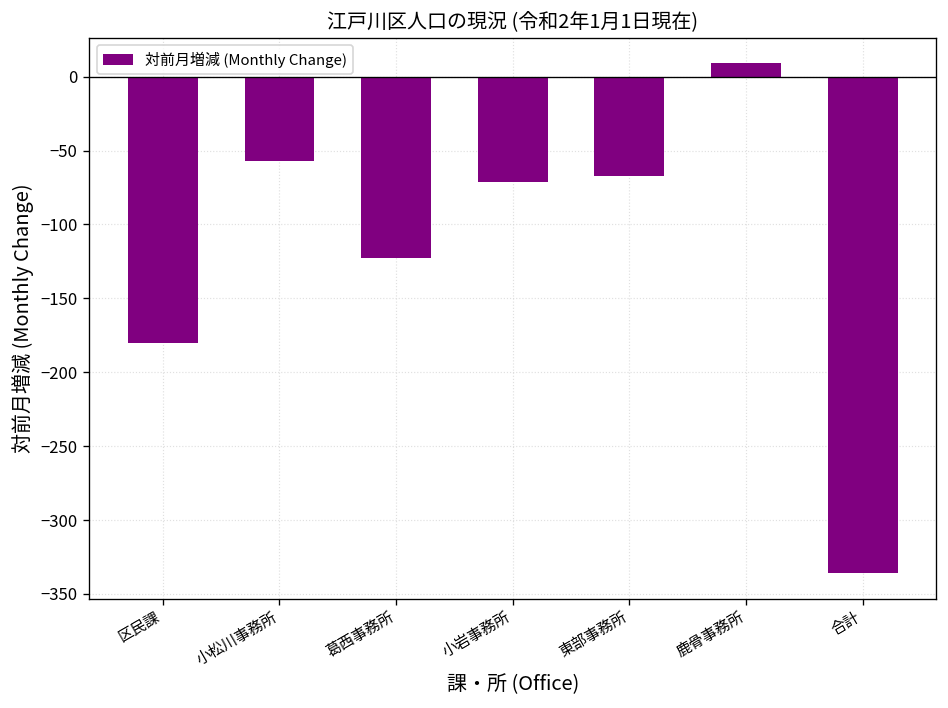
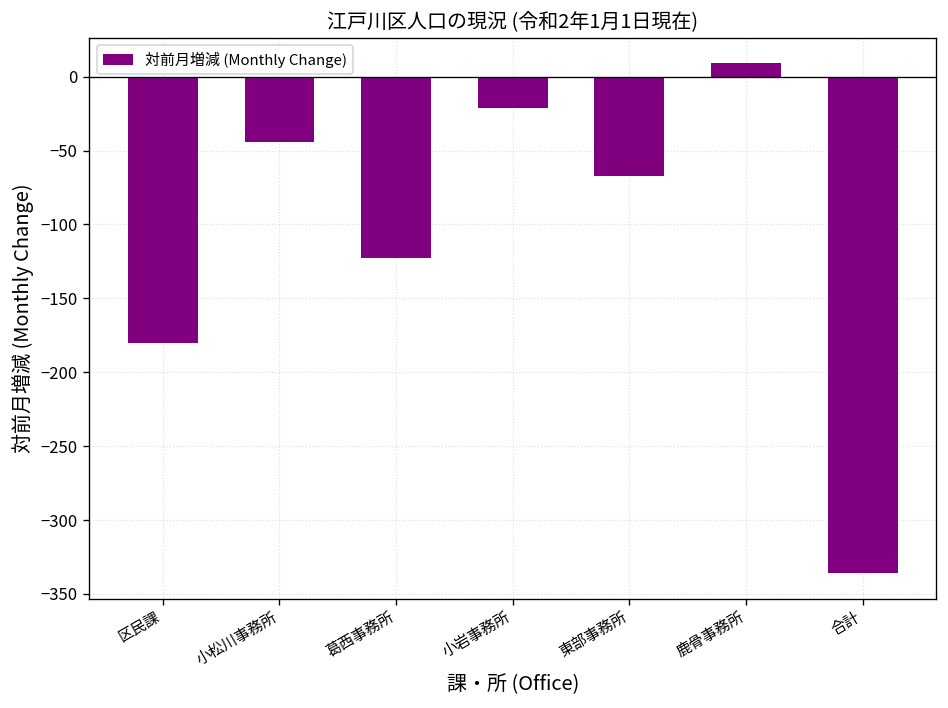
  {
    "区民課": -180,
-   "小松川事務所": -57,
+   "小松川事務所": -44,
    "葛西事務所": -123,
-   "小岩事務所": -71,
+   "小岩事務所": -21,
    "東部事務所": -67,
    "鹿骨事務所": 9,
    "合計": -336
  }
